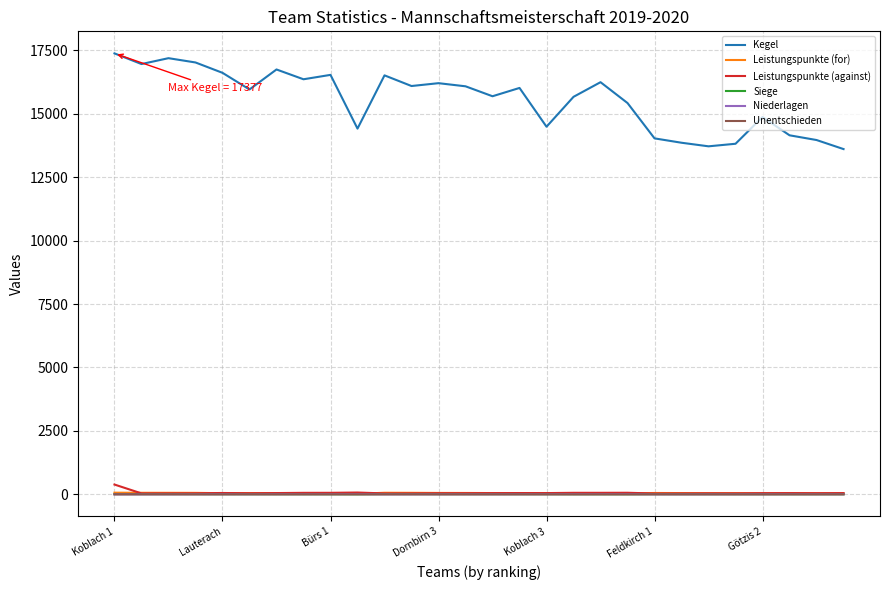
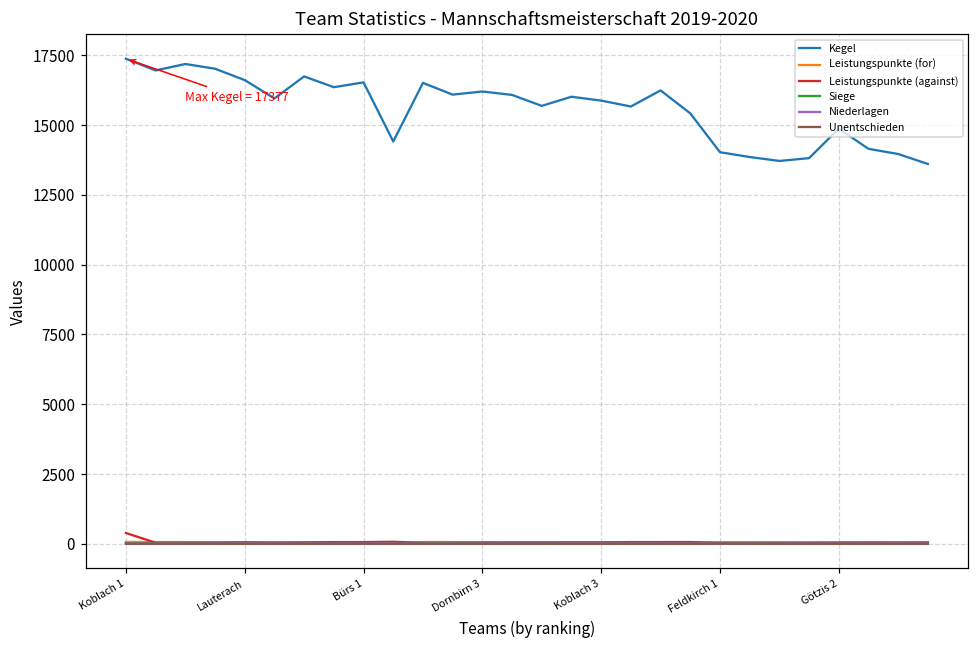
  {
    "Kegel": {
      "Koblach 1": 17400,
      "Bürs 1": 16500,
      "Dornbirn 3": 16200,
-     "Koblach 3": 14500,
+     "Koblach 3": 15900,
      "Feldkirch 1": 14000
    },
    "Leistungspunkte (against)": {
      "Koblach 1": 400
    }
  }
